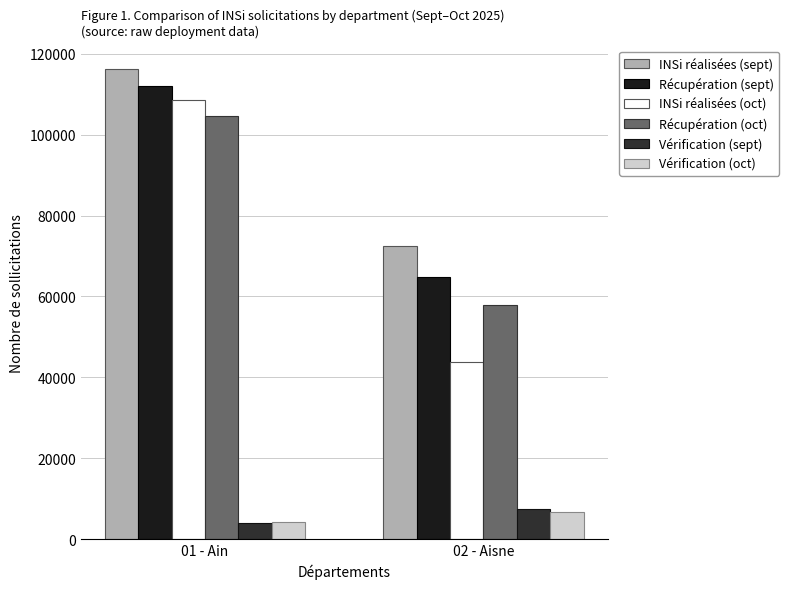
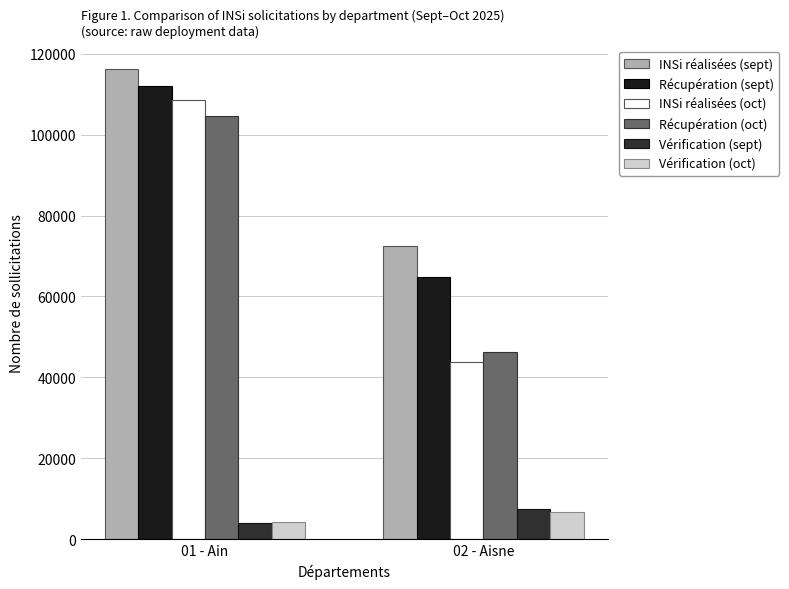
  {
    "INSi réalisées (oct)": {
      "01 - Ain": 109000,
      "02 - Aisne": 44000
    },
    "Récupération (oct)": {
      "01 - Ain": 105000,
-     "02 - Aisne": 58000
+     "02 - Aisne": 46000
    }
  }
